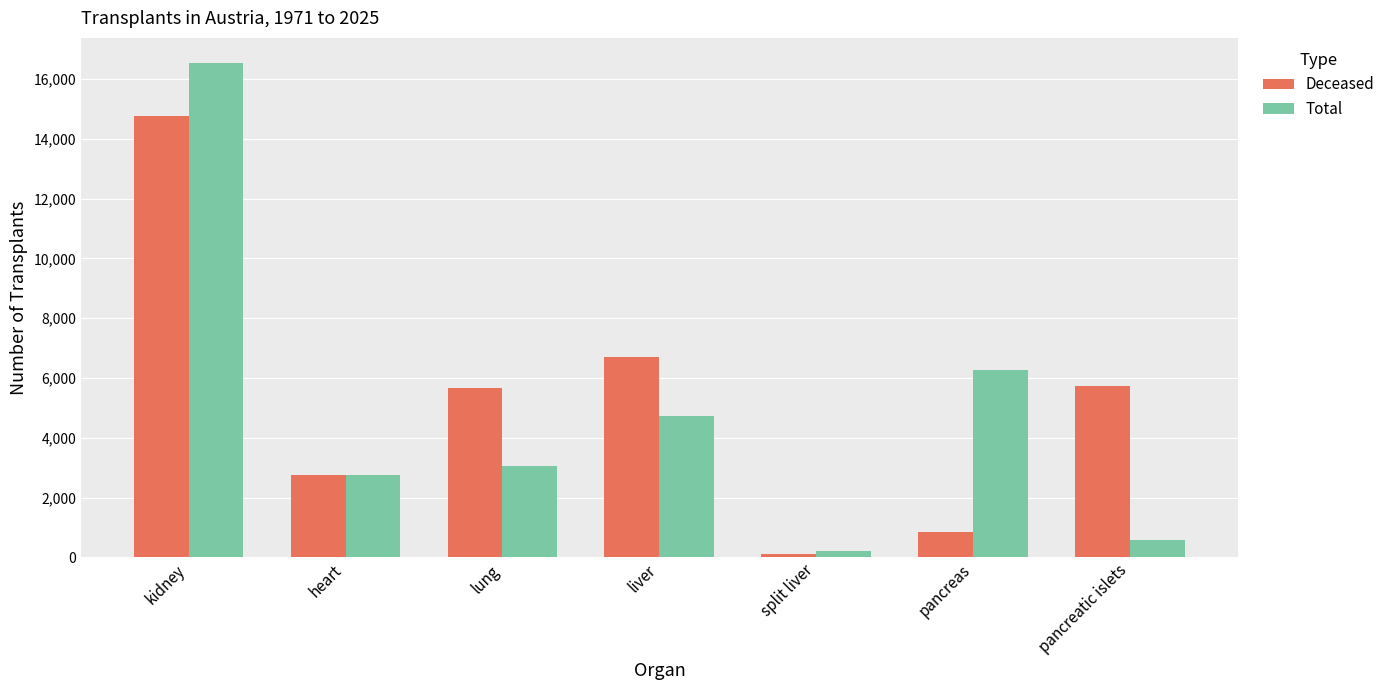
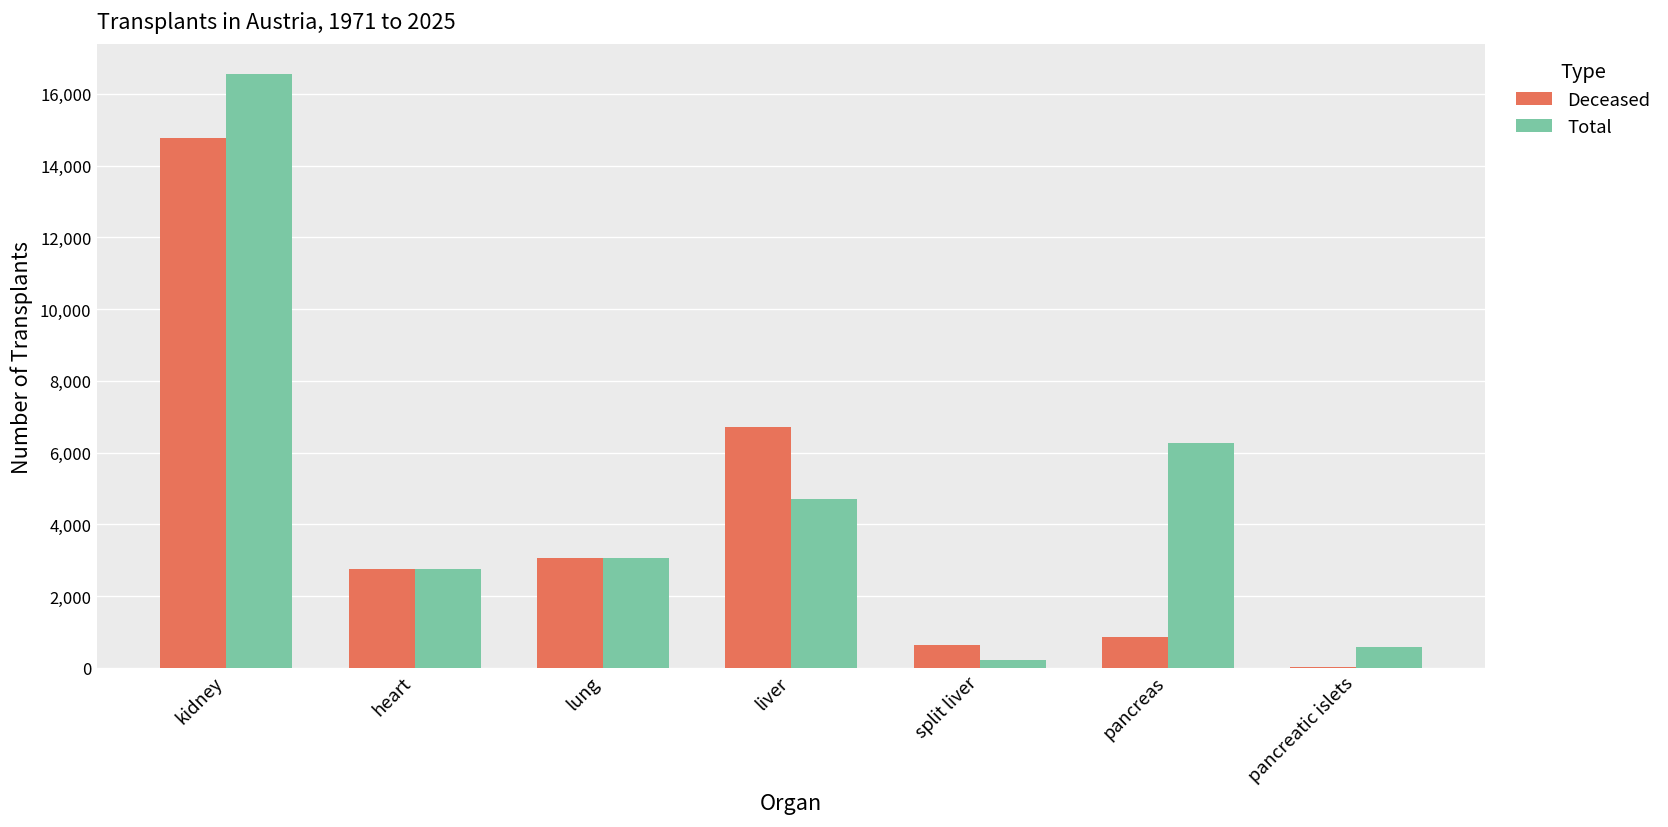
  {
    "Deceased": {
      "kidney": "14,800",
      "heart": "2,800",
-     "lung": "5,700",
+     "lung": "3,100",
      "liver": "6,700",
-     "split liver": "100",
+     "split liver": "600",
      "pancreas": "900",
-     "pancreatic islets": "5,700"
+     "pancreatic islets": "0"
    },
    "Total": {
      "kidney": "16,500",
      "heart": "2,800",
      "lung": "3,100",
      "liver": "4,700",
      "split liver": "200",
      "pancreas": "6,300",
      "pancreatic islets": "600"
    }
  }
